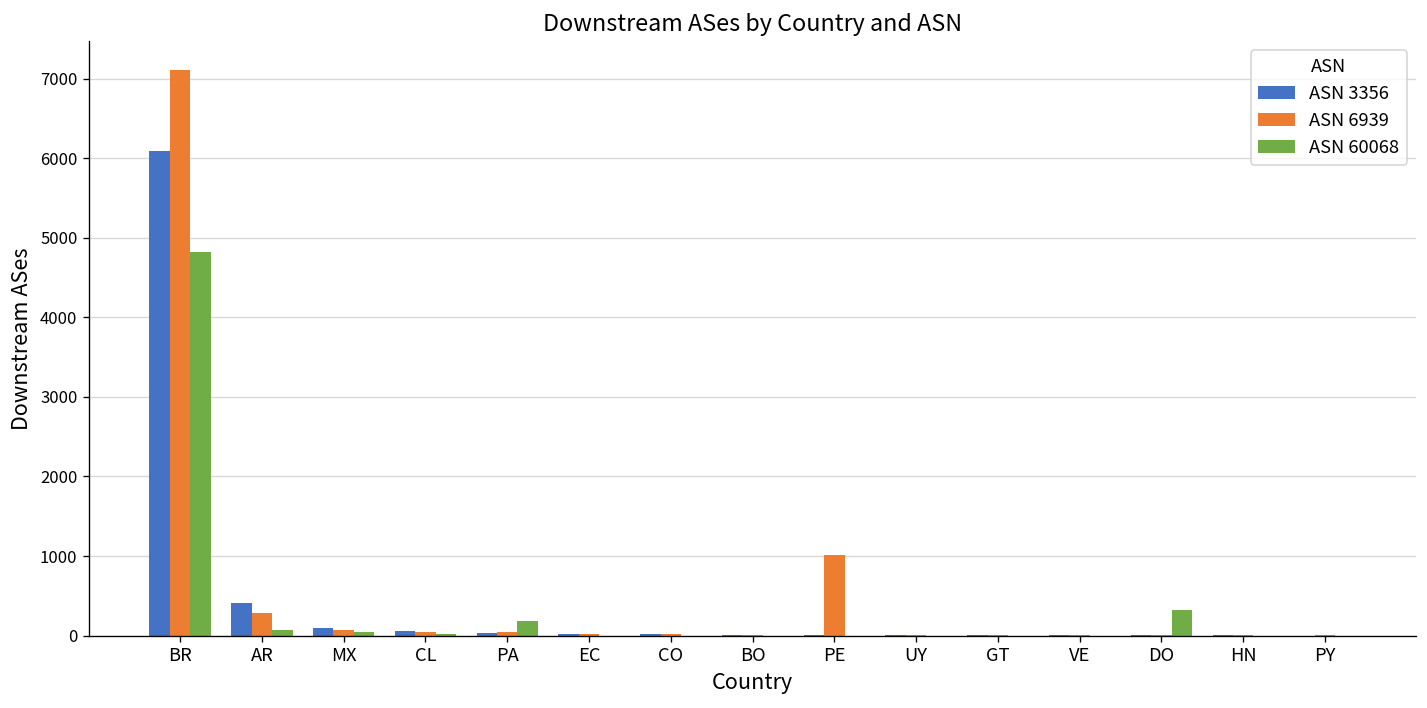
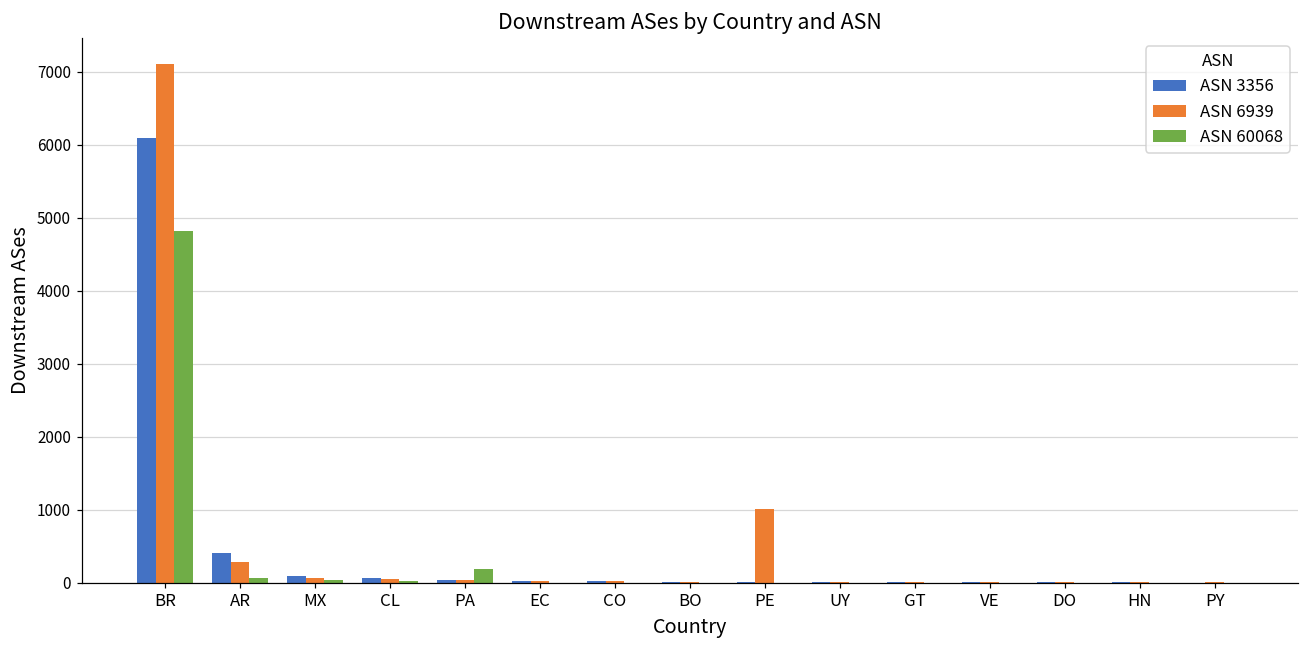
  {
    "ASN 3356": {
      "BR": 6100,
      "AR": 400,
      "MX": 100,
      "CL": 100,
      "PA": 0
    },
    "ASN 6939": {
      "BR": 7100,
      "AR": 300,
      "MX": 100,
      "CL": 0,
      "PA": 0,
      "PE": 1000
    },
    "ASN 60068": {
      "BR": 4800,
      "AR": 100,
      "MX": 0,
      "PA": 200,
      "EC": 0,
      "CO": 0,
      "BO": 0,
      "PE": 0,
      "UY": 0,
      "GT": 0,
      "VE": 0,
-     "DO": 300,
+     "DO": 0,
      "HN": 0,
      "PY": 0
    }
  }
